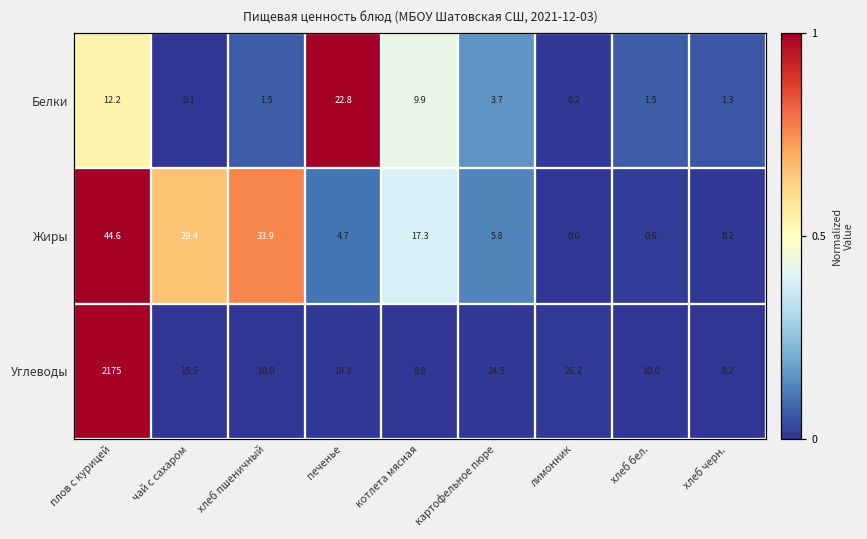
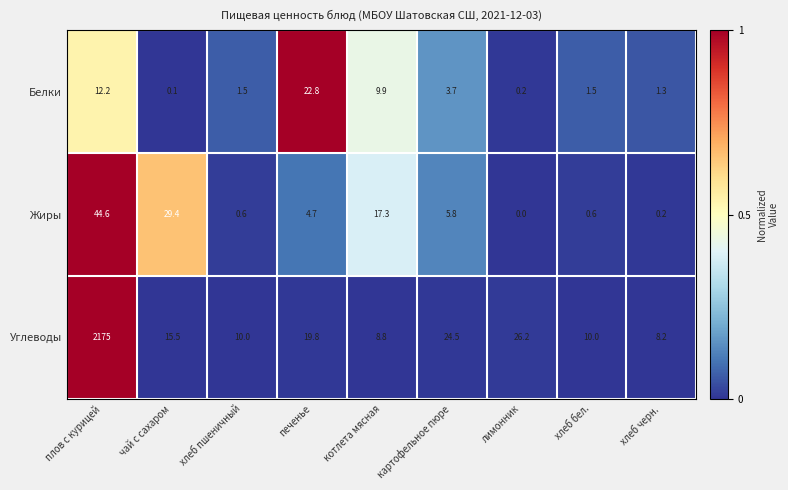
  {
    "Белки": {
      "плов с курицей": 12.2,
      "чай с сахаром": 0.1,
      "хлеб пшеничный": 1.5,
      "печенье": 22.8,
      "котлета мясная": 9.9,
      "картофельное пюре": 3.7,
      "лимонник": 0.2,
      "хлеб бел.": 1.5,
      "хлеб черн.": 1.3
    },
    "Жиры": {
      "плов с курицей": 44.6,
      "чай с сахаром": 29.4,
-     "хлеб пшеничный": 33.9,
+     "хлеб пшеничный": 0.6,
      "печенье": 4.7,
      "котлета мясная": 17.3,
      "картофельное пюре": 5.8,
      "лимонник": 0.0,
      "хлеб бел.": 0.6,
      "хлеб черн.": 0.2
    },
    "Углеводы": {
      "плов с курицей": 2175,
      "чай с сахаром": 15.5,
      "хлеб пшеничный": 10.0,
      "печенье": 19.8,
      "котлета мясная": 8.8,
      "картофельное пюре": 24.5,
      "лимонник": 26.2,
      "хлеб бел.": 10.0,
      "хлеб черн.": 8.2
    }
  }
